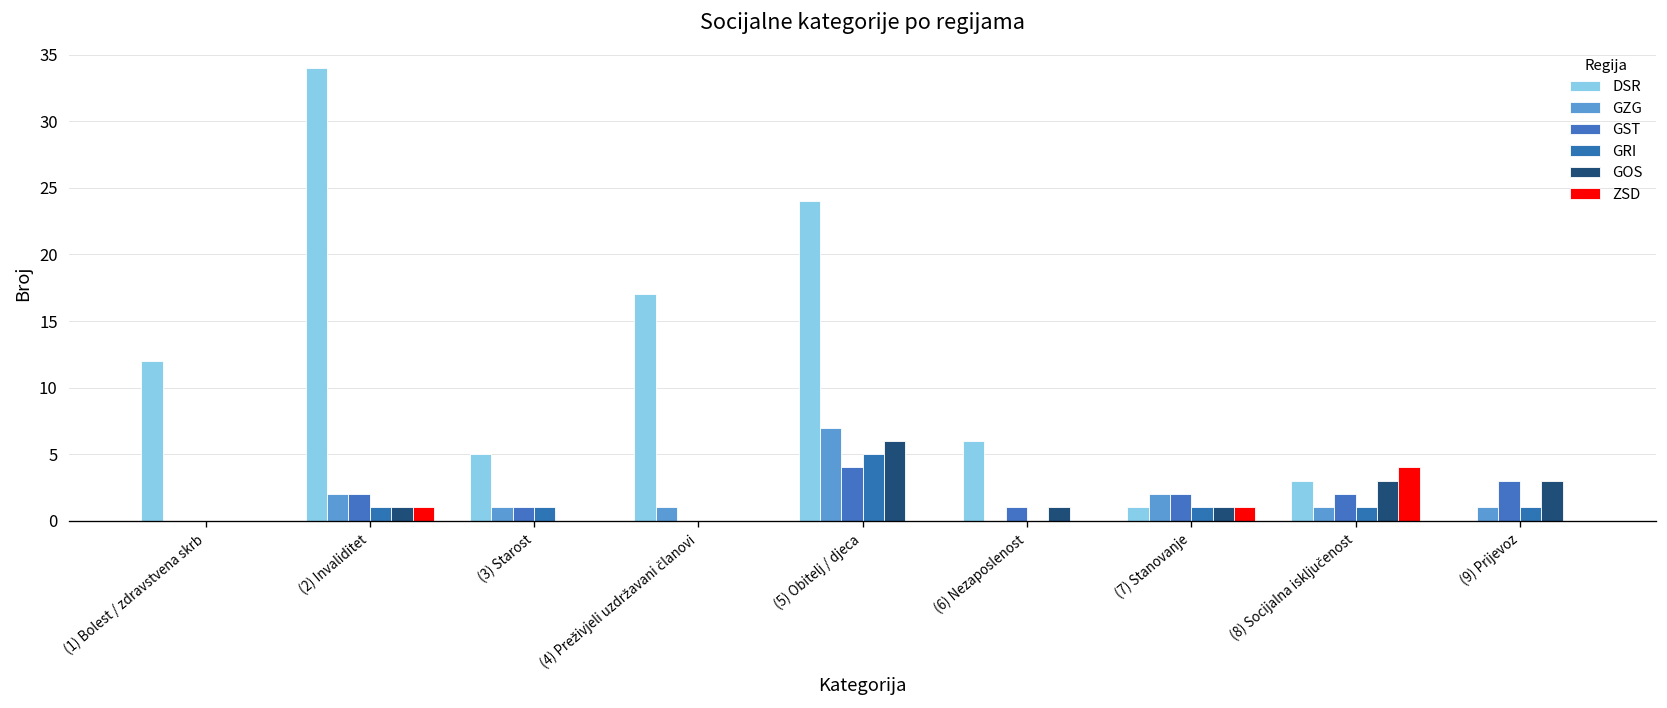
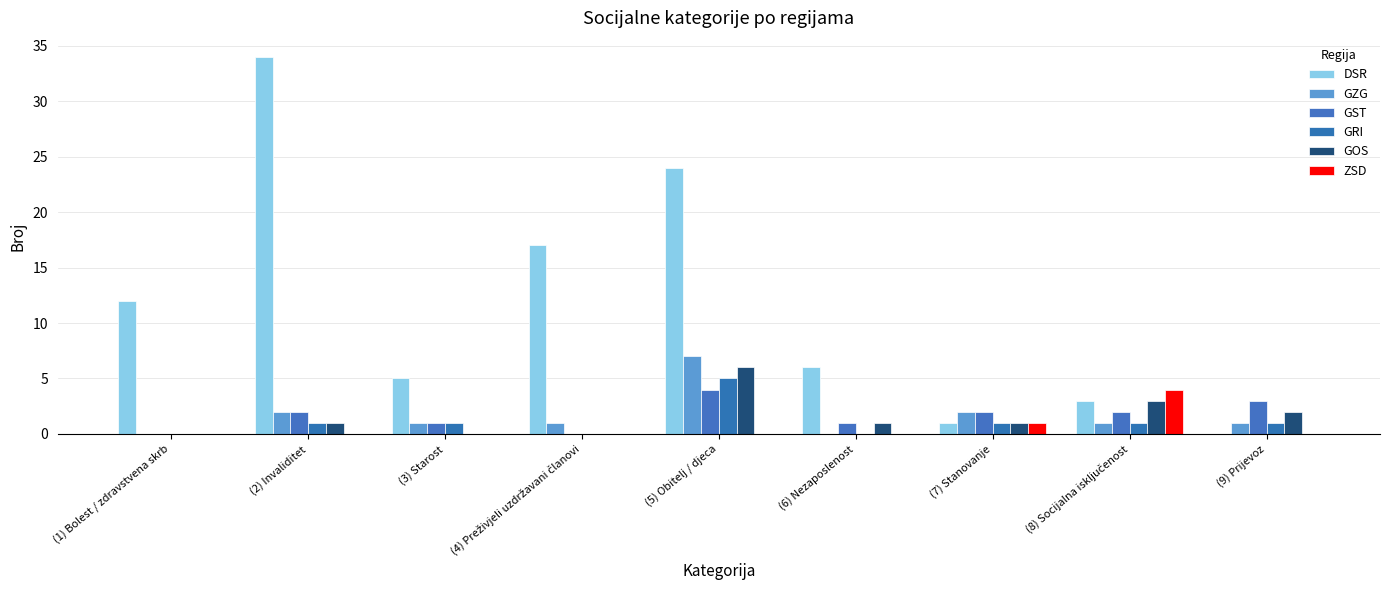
  {
    "DSR": {
      "(1) Bolest / zdravstvena skrb": 12,
      "(2) Invaliditet": 34,
      "(3) Starost": 5,
      "(4) Preživjeli uzdržavani članovi": 17,
      "(5) Obitelj / djeca": 24,
      "(6) Nezaposlenost": 6,
      "(7) Stanovanje": 1,
      "(8) Socijalna isključenost": 3,
      "(9) Prijevoz": 0
    },
    "GOS": {
      "(1) Bolest / zdravstvena skrb": 0,
      "(2) Invaliditet": 1,
      "(3) Starost": 0,
      "(4) Preživjeli uzdržavani članovi": 0,
      "(5) Obitelj / djeca": 6,
      "(6) Nezaposlenost": 1,
      "(7) Stanovanje": 1,
      "(8) Socijalna isključenost": 3,
-     "(9) Prijevoz": 3
+     "(9) Prijevoz": 2
    },
    "ZSD": {
      "(1) Bolest / zdravstvena skrb": 0,
-     "(2) Invaliditet": 1,
+     "(2) Invaliditet": 0,
      "(3) Starost": 0,
      "(4) Preživjeli uzdržavani članovi": 0,
      "(5) Obitelj / djeca": 0,
      "(6) Nezaposlenost": 0,
      "(7) Stanovanje": 1,
      "(8) Socijalna isključenost": 4,
      "(9) Prijevoz": 0
    }
  }
